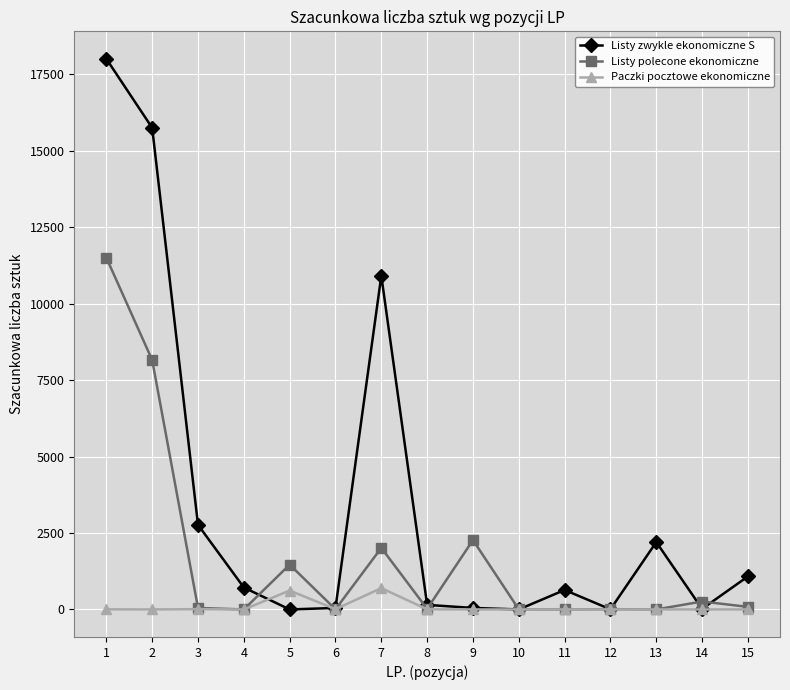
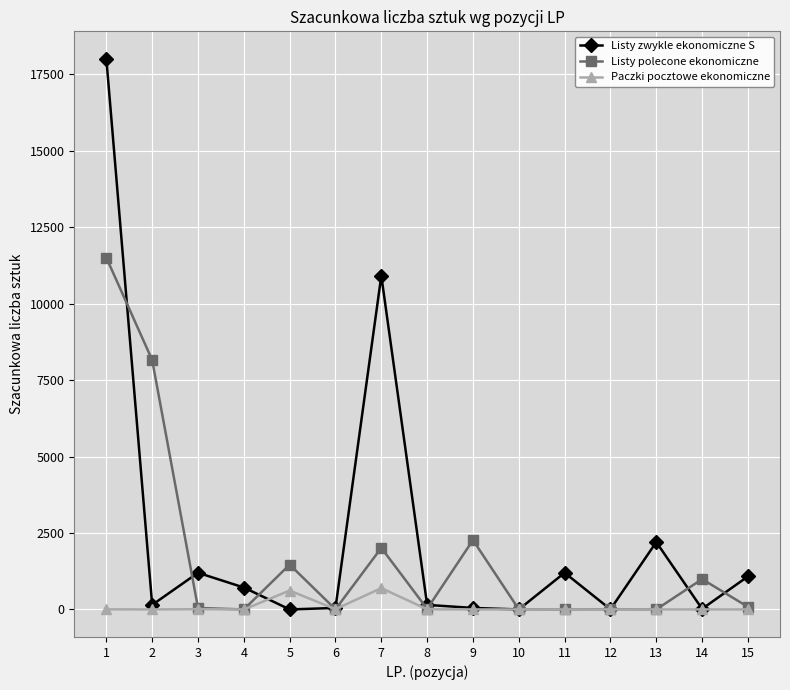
  {
    "Listy zwykle ekonomiczne S": {
      "1": 18000,
-     "2": 15700,
-     "3": 2800,
+     "2": 200,
+     "3": 1200,
      "4": 700,
      "5": 0,
      "7": 10900,
      "8": 200,
-     "11": 600,
+     "11": 1200,
      "13": 2200,
      "15": 1100
    },
    "Listy polecone ekonomiczne": {
      "1": 11500,
      "2": 8200,
      "5": 1500,
      "7": 2000,
      "9": 2300,
-     "14": 300
+     "14": 1000
    },
    "Paczki pocztowe ekonomiczne": {
      "1": 0,
      "2": 0,
      "5": 600,
      "7": 700
    }
  }
